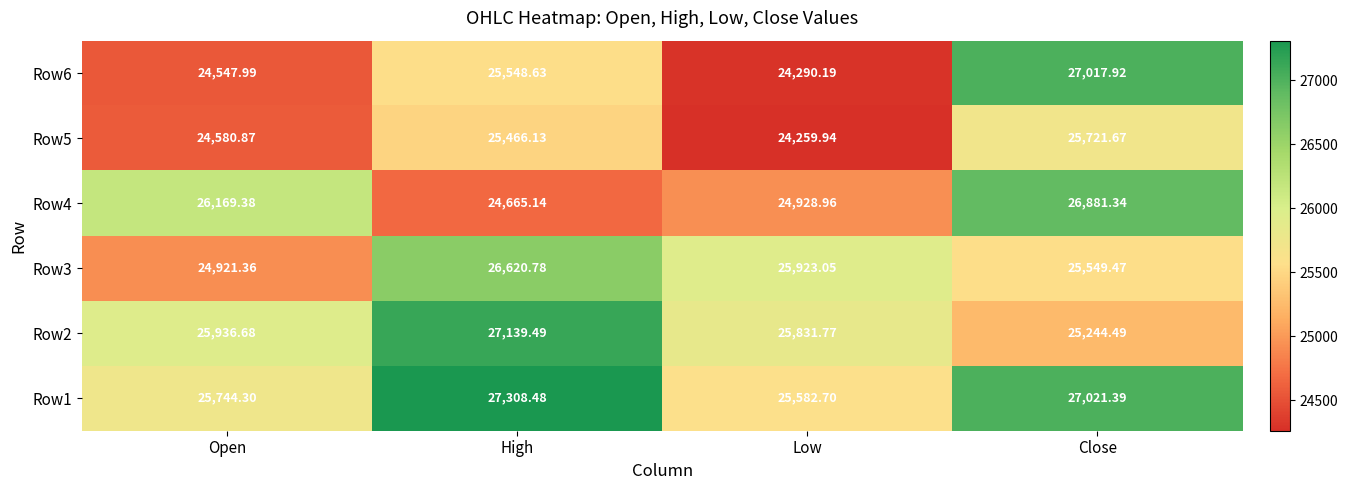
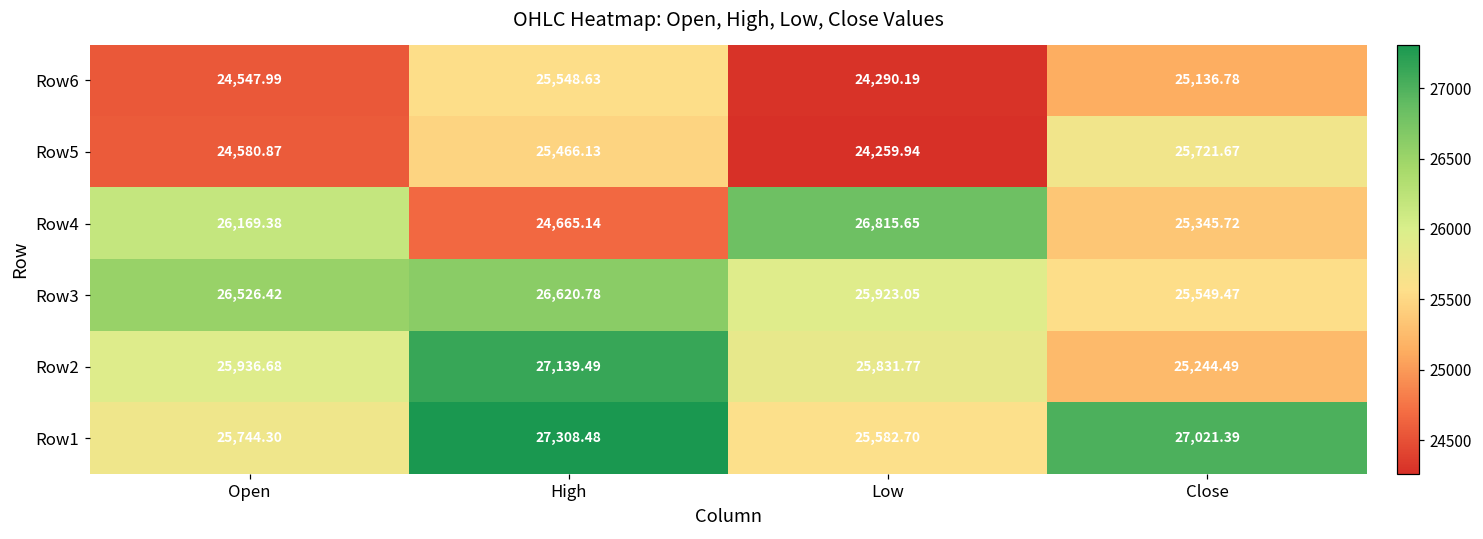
  {
    "Row6": {
      "Open": "24,547.99",
      "High": "25,548.63",
      "Low": "24,290.19",
-     "Close": "27,017.92"
+     "Close": "25,136.78"
    },
    "Row5": {
      "Open": "24,580.87",
      "High": "25,466.13",
      "Low": "24,259.94",
      "Close": "25,721.67"
    },
    "Row4": {
      "Open": "26,169.38",
      "High": "24,665.14",
-     "Low": "24,928.96",
-     "Close": "26,881.34"
+     "Low": "26,815.65",
+     "Close": "25,345.72"
    },
    "Row3": {
-     "Open": "24,921.36",
+     "Open": "26,526.42",
      "High": "26,620.78",
      "Low": "25,923.05",
      "Close": "25,549.47"
    },
    "Row2": {
      "Open": "25,936.68",
      "High": "27,139.49",
      "Low": "25,831.77",
      "Close": "25,244.49"
    },
    "Row1": {
      "Open": "25,744.30",
      "High": "27,308.48",
      "Low": "25,582.70",
      "Close": "27,021.39"
    }
  }
